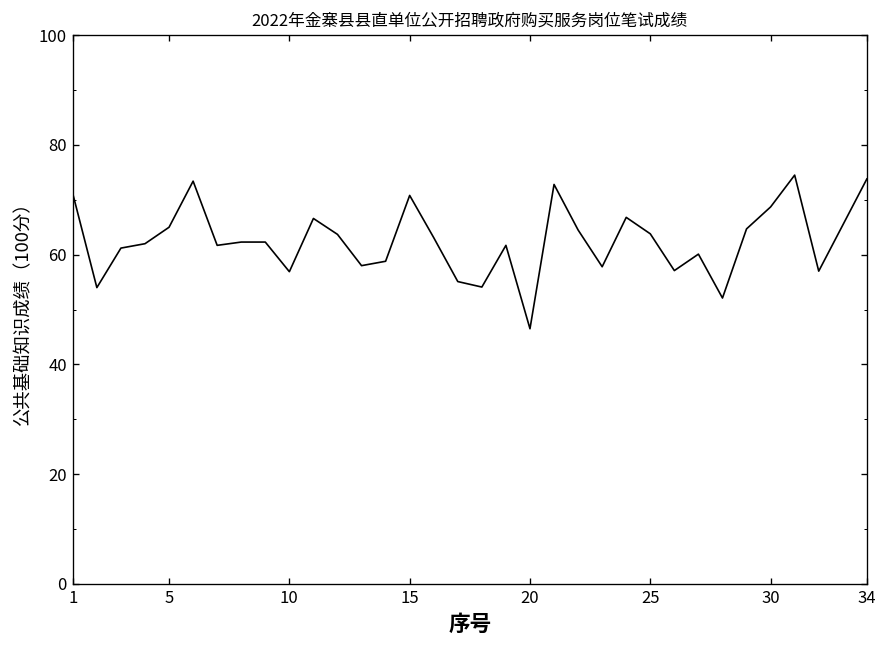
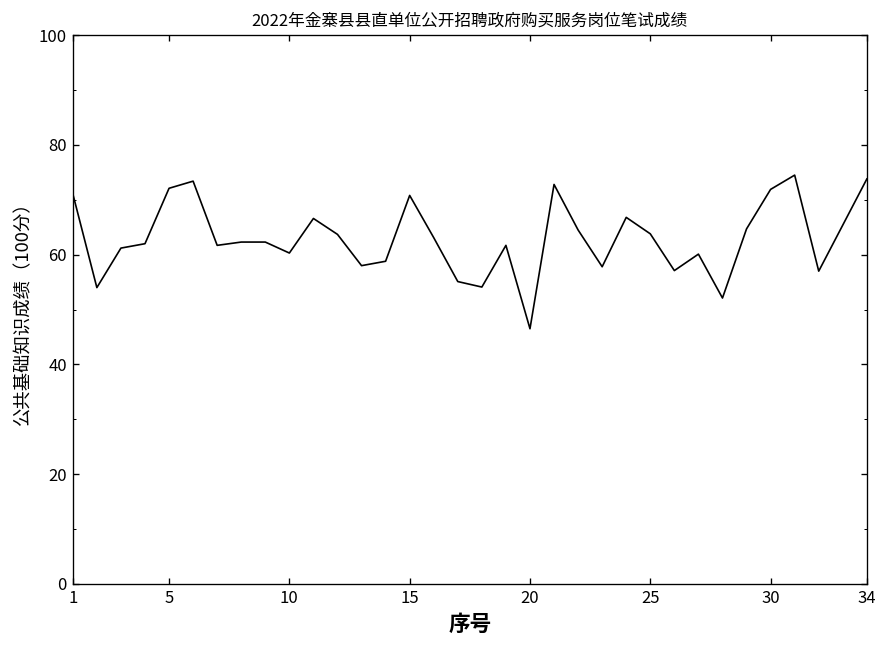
  {
    "1": 71,
-   "5": 65,
-   "10": 57,
+   "5": 72,
+   "10": 60,
    "15": 71,
    "20": 47,
    "25": 64,
-   "30": 69,
+   "30": 72,
    "34": 74
  }
